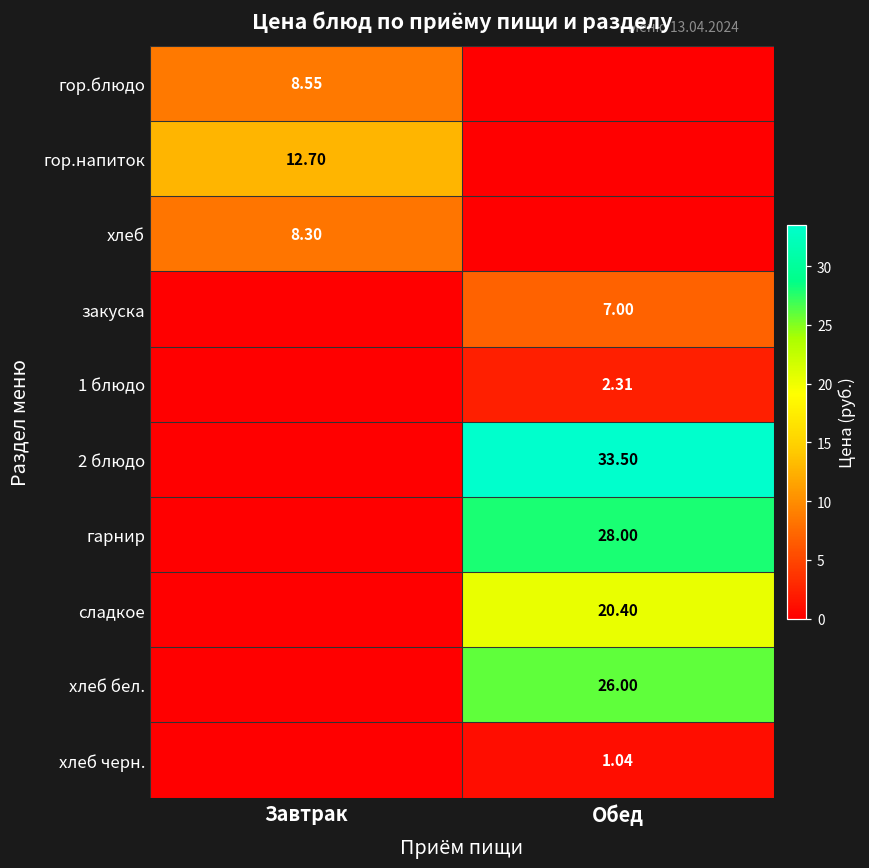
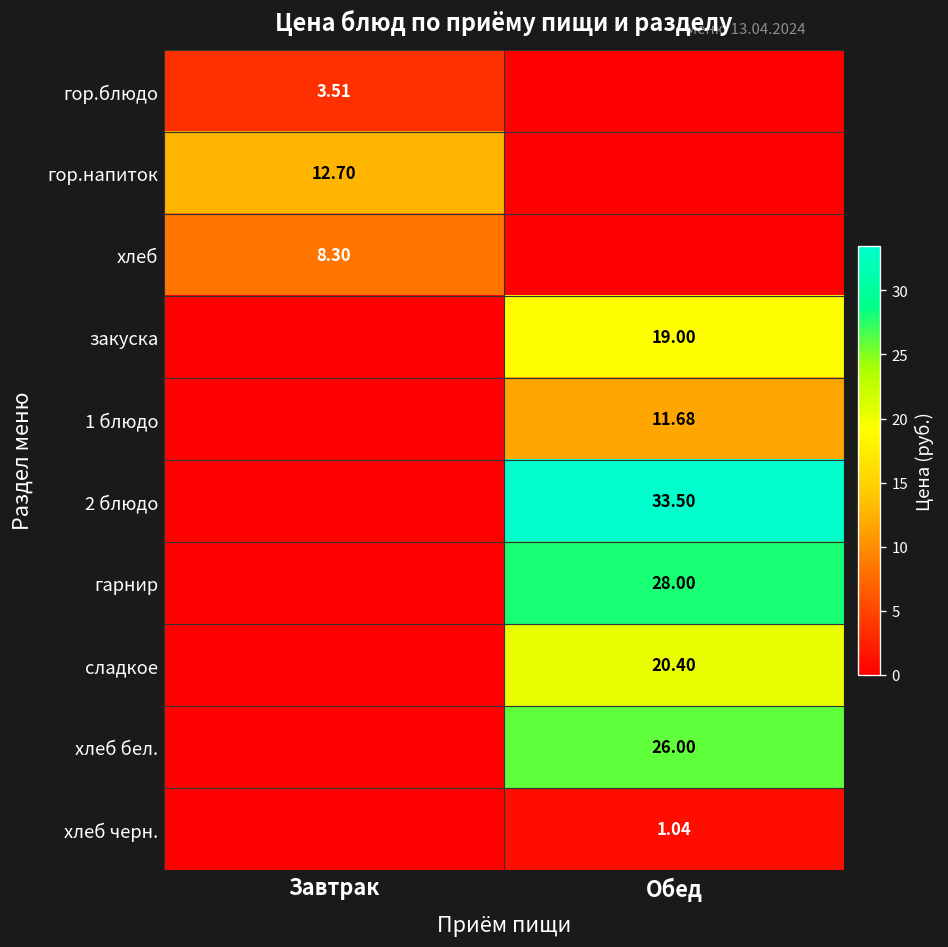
  {
    "гор.блюдо": {
-     "Завтрак": 8.55
+     "Завтрак": 3.51
    },
    "гор.напиток": {
      "Завтрак": 12.70
    },
    "хлеб": {
      "Завтрак": 8.30
    },
    "закуска": {
-     "Обед": 7.00
+     "Обед": 19.00
    },
    "1 блюдо": {
-     "Обед": 2.31
+     "Обед": 11.68
    },
    "2 блюдо": {
      "Обед": 33.50
    },
    "гарнир": {
      "Обед": 28.00
    },
    "сладкое": {
      "Обед": 20.40
    },
    "хлеб бел.": {
      "Обед": 26.00
    },
    "хлеб черн.": {
      "Обед": 1.04
    }
  }
